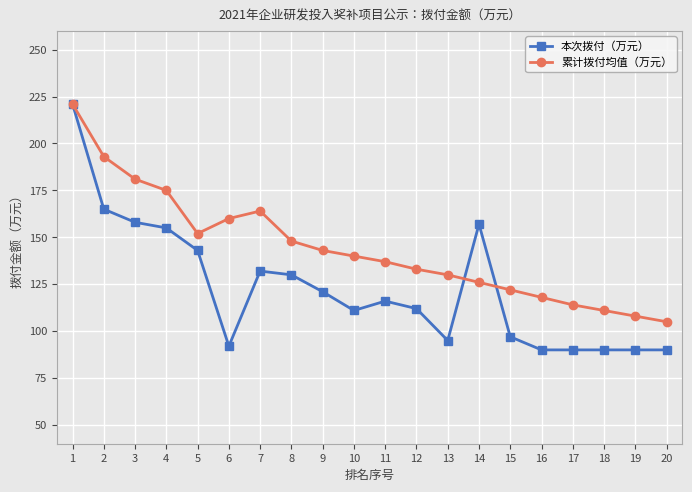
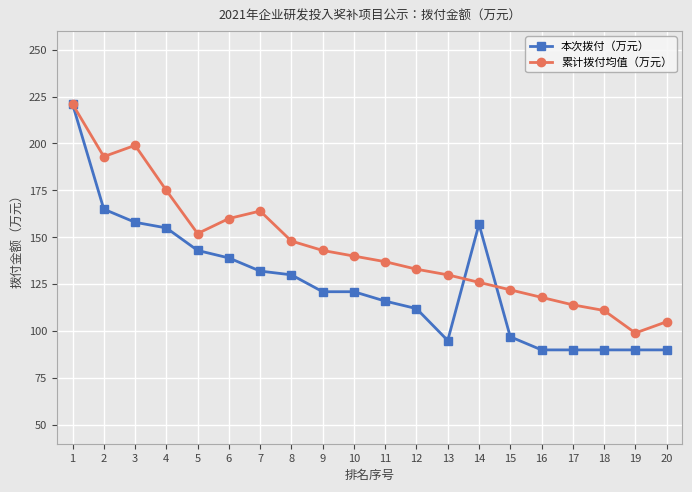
  {
    "本次拨付（万元）": {
      "2": 165,
      "3": 158,
      "4": 155,
      "5": 143,
-     "6": 92,
+     "6": 139,
      "7": 132,
      "8": 130,
      "9": 121,
-     "10": 111,
+     "10": 121,
      "11": 116,
      "12": 112,
      "13": 95,
      "14": 157,
      "15": 97,
      "16": 90,
      "17": 90,
      "18": 90,
      "19": 90,
      "20": 90
    },
    "累计拨付均值（万元）": {
      "2": 193,
-     "3": 181,
+     "3": 199,
      "4": 175,
      "5": 152,
      "6": 160,
      "7": 164,
      "8": 148,
      "9": 143,
      "10": 140,
      "11": 137,
      "12": 133,
      "13": 130,
      "14": 126,
      "15": 122,
      "16": 118,
      "17": 114,
      "18": 111,
-     "19": 108,
+     "19": 99,
      "20": 105
    }
  }
